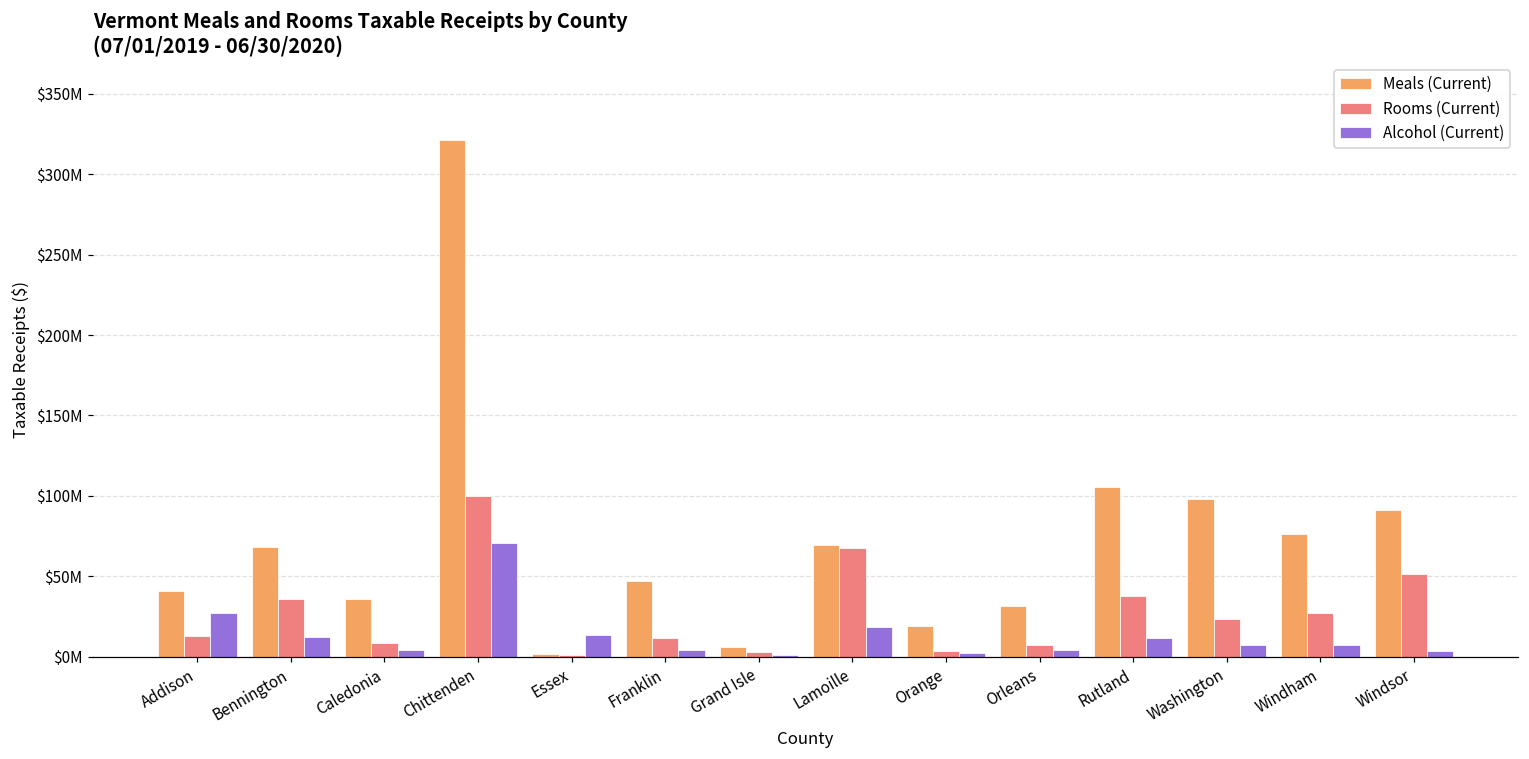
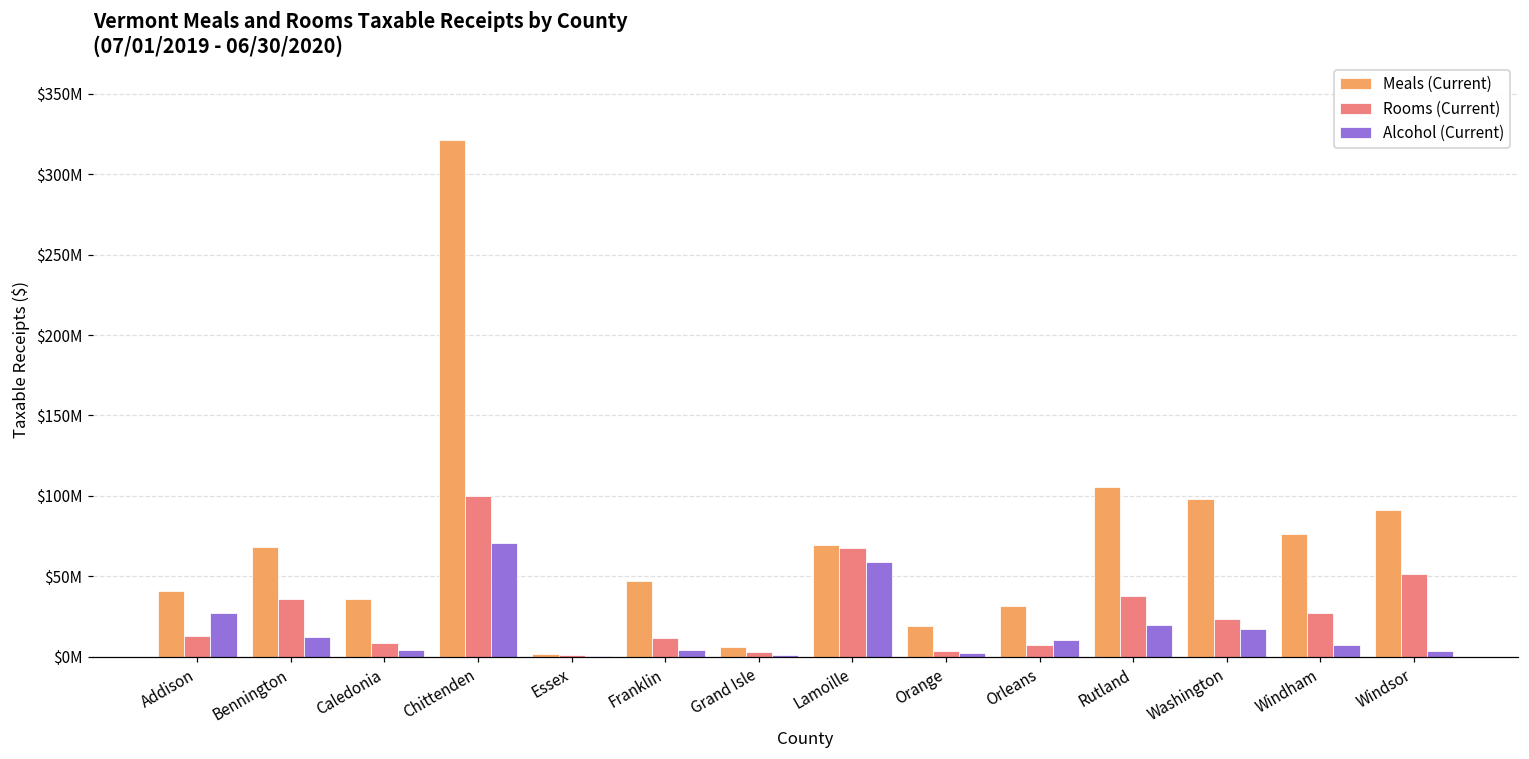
  {
    "Alcohol (Current)": {
      "Addison": "$27000000",
      "Bennington": "$12000000",
      "Caledonia": "$4000000",
      "Chittenden": "$71000000",
-     "Essex": "$13000000",
+     "Essex": "$1000000",
      "Franklin": "$4000000",
-     "Lamoille": "$19000000",
+     "Lamoille": "$59000000",
      "Orange": "$2000000",
-     "Orleans": "$4000000",
-     "Rutland": "$11000000",
-     "Washington": "$7000000",
+     "Orleans": "$11000000",
+     "Rutland": "$20000000",
+     "Washington": "$17000000",
      "Windham": "$7000000",
      "Windsor": "$3000000"
    }
  }
